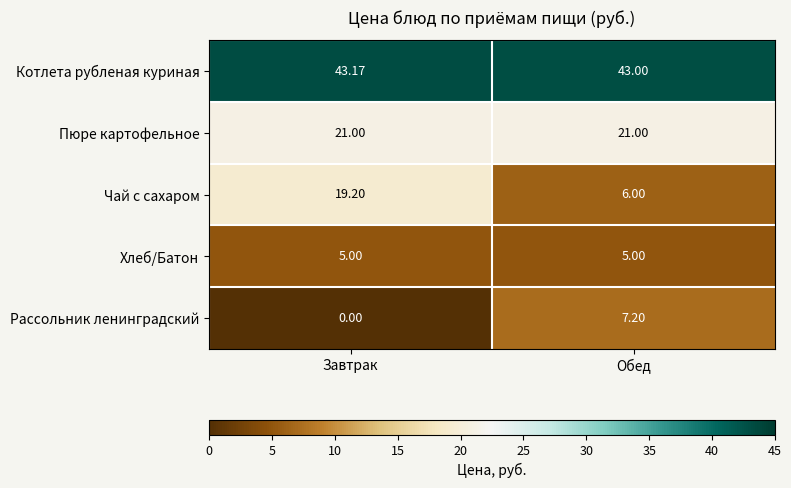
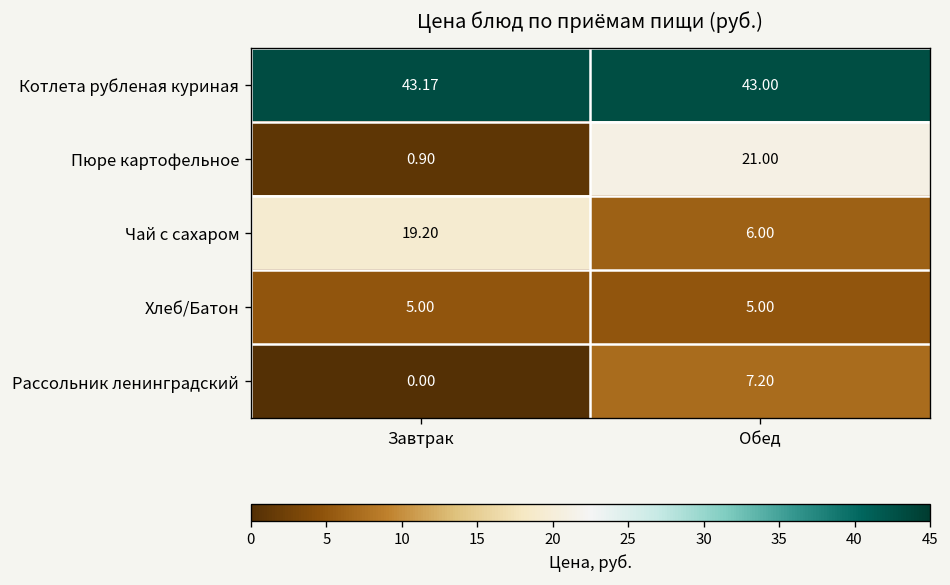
  {
    "Котлета рубленая куриная": {
      "Завтрак": 43.17,
      "Обед": 43.00
    },
    "Пюре картофельное": {
-     "Завтрак": 21.00,
+     "Завтрак": 0.90,
      "Обед": 21.00
    },
    "Чай с сахаром": {
      "Завтрак": 19.20,
      "Обед": 6.00
    },
    "Хлеб/Батон": {
      "Завтрак": 5.00,
      "Обед": 5.00
    },
    "Рассольник ленинградский": {
      "Завтрак": 0.00,
      "Обед": 7.20
    }
  }
